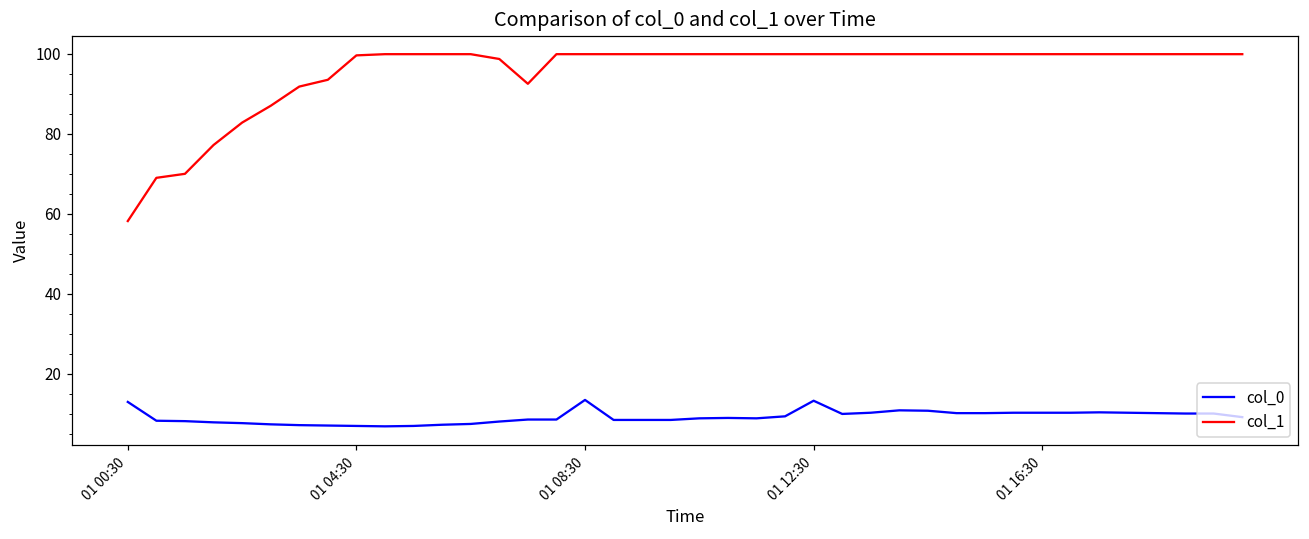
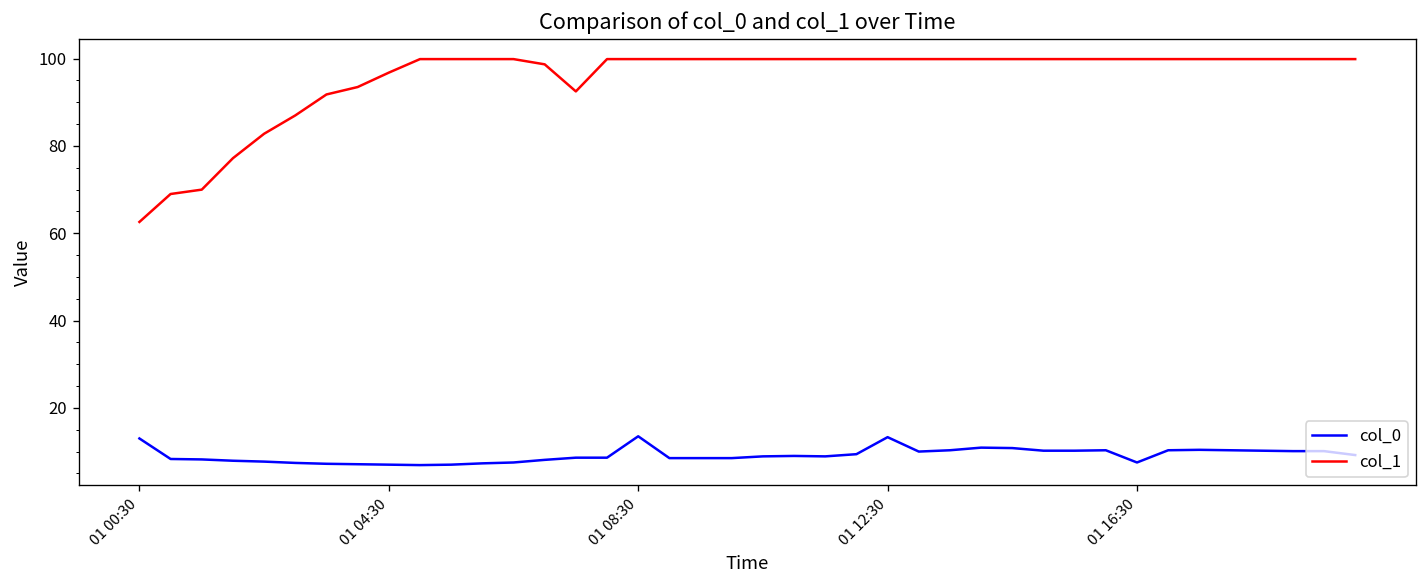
  {
    "col_0": {
      "01 00:30": 13,
      "01 04:30": 7,
      "01 08:30": 14,
      "01 12:30": 13,
-     "01 16:30": 10
+     "01 16:30": 8
    },
    "col_1": {
-     "01 00:30": 58,
-     "01 04:30": 100,
+     "01 00:30": 63,
+     "01 04:30": 97,
      "01 08:30": 100,
      "01 12:30": 100,
      "01 16:30": 100
    }
  }
